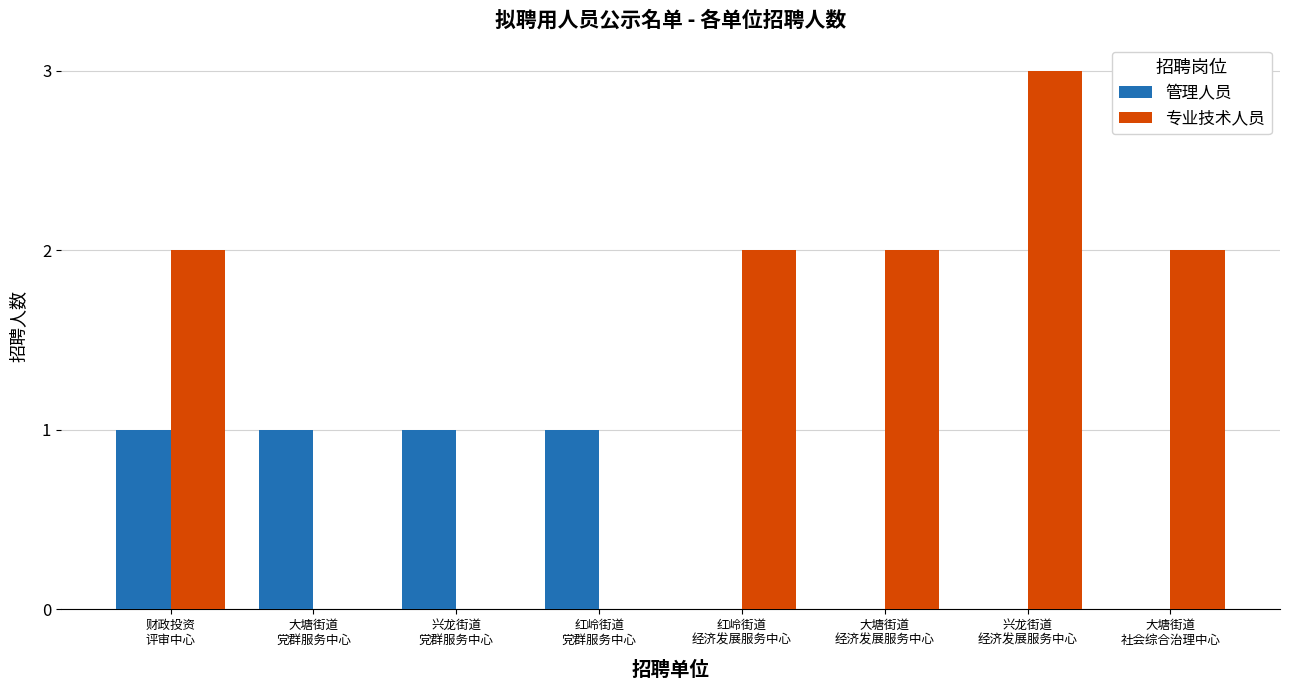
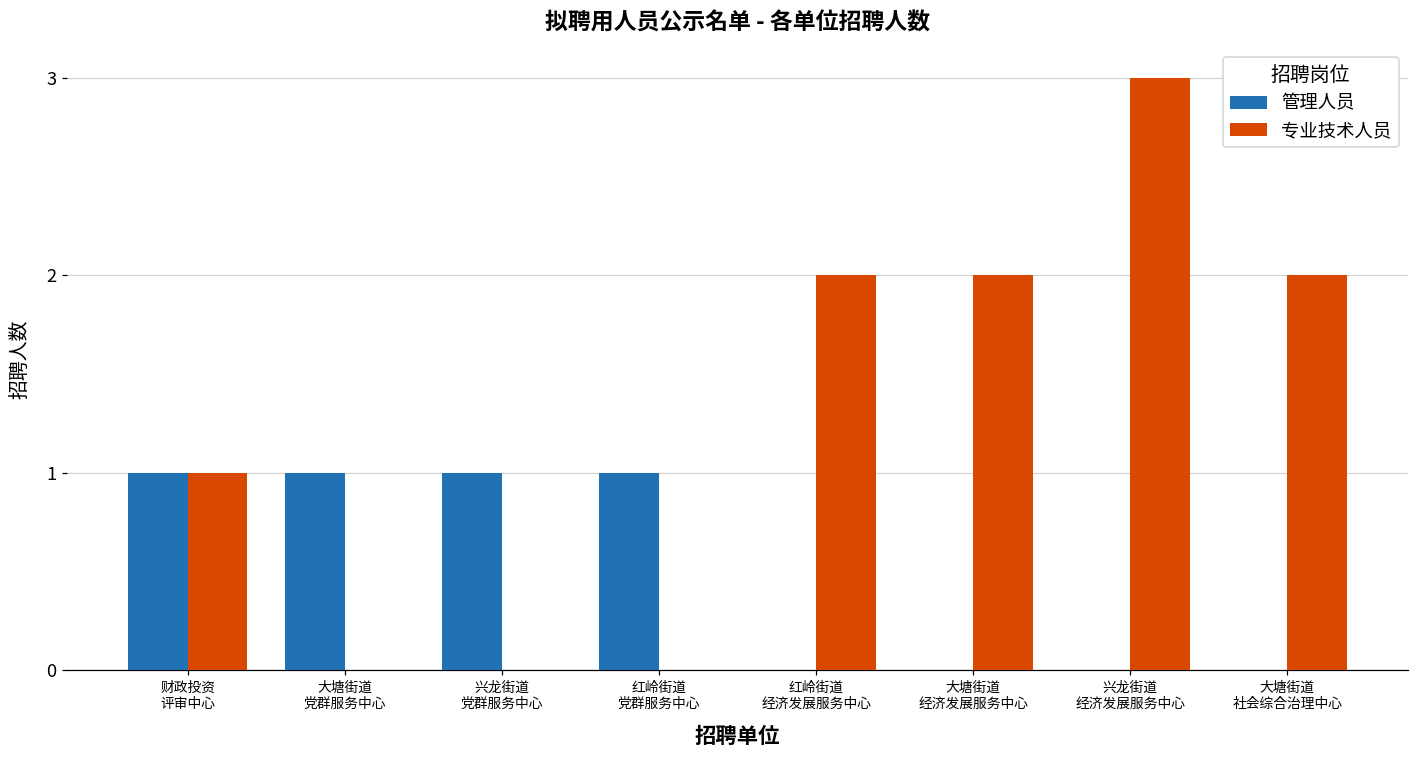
  {
    "管理人员": {
      "财政投资 评审中心": 1,
      "大塘街道 党群服务中心": 1,
      "兴龙街道 党群服务中心": 1,
      "红岭街道 党群服务中心": 1,
      "红岭街道 经济发展服务中心": 0,
      "大塘街道 经济发展服务中心": 0,
      "兴龙街道 经济发展服务中心": 0,
      "大塘街道 社会综合治理中心": 0
    },
    "专业技术人员": {
-     "财政投资 评审中心": 2,
+     "财政投资 评审中心": 1,
      "大塘街道 党群服务中心": 0,
      "兴龙街道 党群服务中心": 0,
      "红岭街道 党群服务中心": 0,
      "红岭街道 经济发展服务中心": 2,
      "大塘街道 经济发展服务中心": 2,
      "兴龙街道 经济发展服务中心": 3,
      "大塘街道 社会综合治理中心": 2
    }
  }
